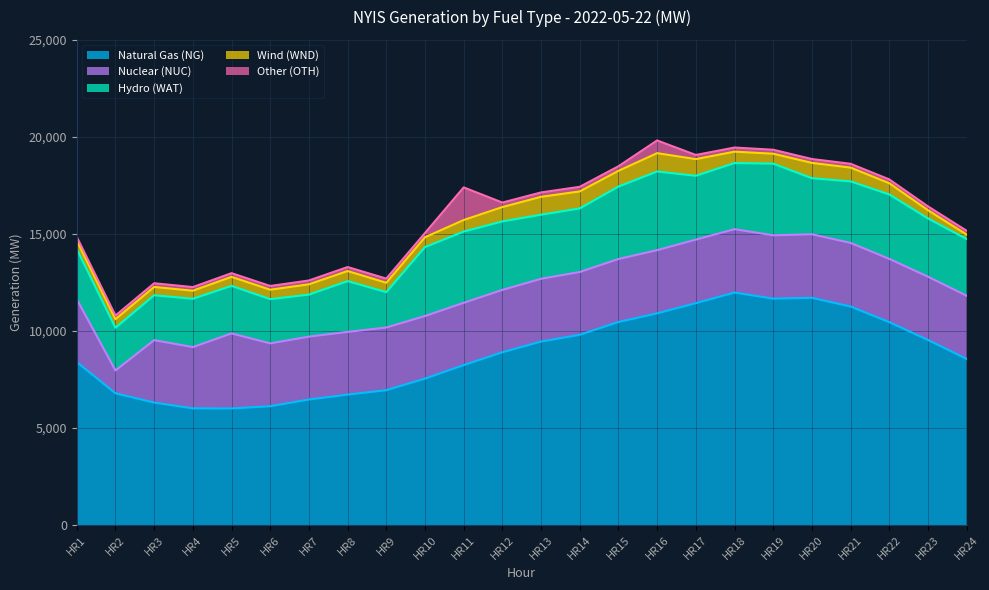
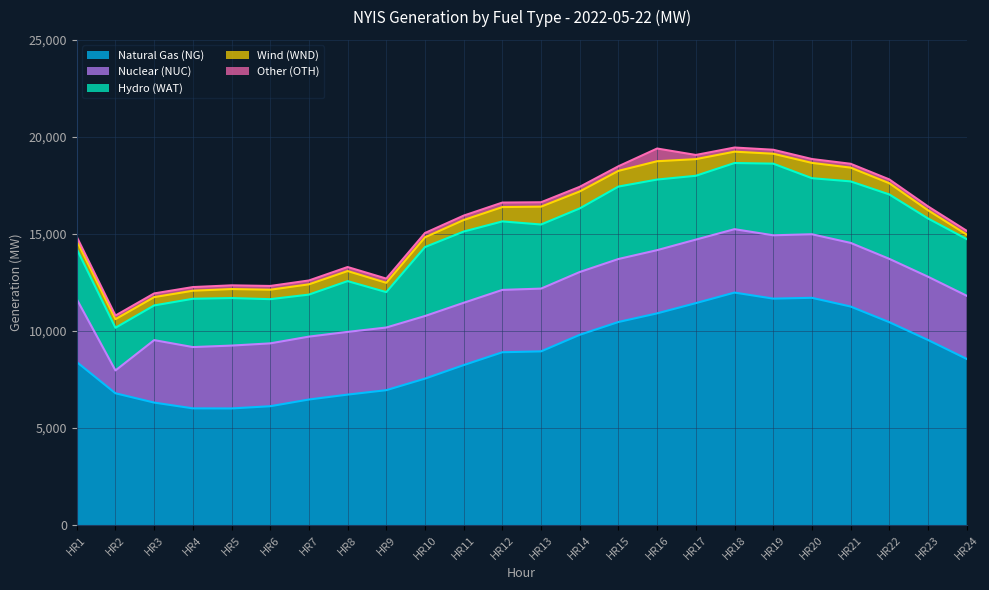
  {
    "Natural Gas (NG)": {
      "HR1": "8,400",
      "HR2": "6,800",
      "HR3": "6,300",
      "HR4": "6,000",
      "HR5": "6,000",
      "HR6": "6,100",
      "HR7": "6,500",
      "HR8": "6,700",
      "HR9": "6,900",
      "HR10": "7,500",
      "HR11": "8,200",
      "HR12": "8,900",
-     "HR13": "9,500",
+     "HR13": "8,900",
      "HR14": "9,800",
      "HR15": "10,500",
      "HR16": "10,900",
      "HR17": "11,400",
      "HR18": "12,000",
      "HR19": "11,700",
      "HR20": "11,700",
      "HR21": "11,300",
      "HR22": "10,500",
      "HR23": "9,500",
      "HR24": "8,600"
    },
    "Nuclear (NUC)": {
      "HR1": "3,200",
      "HR2": "1,200",
      "HR3": "3,200",
      "HR4": "3,200",
-     "HR5": "3,900",
+     "HR5": "3,200",
      "HR6": "3,200",
      "HR7": "3,200",
      "HR8": "3,200",
      "HR9": "3,200",
      "HR10": "3,200",
      "HR11": "3,200",
      "HR12": "3,200",
      "HR13": "3,200",
      "HR14": "3,200",
      "HR15": "3,200",
      "HR16": "3,300",
      "HR17": "3,300",
      "HR18": "3,300",
      "HR19": "3,300",
      "HR20": "3,300",
      "HR21": "3,300",
      "HR22": "3,300",
      "HR23": "3,300",
      "HR24": "3,300"
    },
    "Hydro (WAT)": {
      "HR1": "2,600",
      "HR2": "2,200",
-     "HR3": "2,300",
+     "HR3": "1,800",
      "HR4": "2,500",
      "HR5": "2,400",
      "HR6": "2,300",
      "HR7": "2,200",
      "HR8": "2,600",
      "HR9": "1,800",
      "HR10": "3,600",
      "HR11": "3,700",
      "HR12": "3,500",
      "HR13": "3,300",
      "HR14": "3,300",
      "HR15": "3,700",
-     "HR16": "4,100",
+     "HR16": "3,600",
      "HR17": "3,300",
      "HR18": "3,400",
      "HR19": "3,700",
      "HR20": "2,900",
      "HR21": "3,200",
      "HR22": "3,300",
      "HR23": "3,000",
      "HR24": "2,900"
    },
    "Wind (WND)": {
      "HR1": "400",
      "HR2": "400",
      "HR3": "400",
      "HR4": "400",
      "HR5": "500",
      "HR6": "500",
      "HR7": "500",
      "HR8": "500",
      "HR9": "500",
      "HR10": "500",
      "HR11": "600",
      "HR12": "700",
      "HR13": "900",
      "HR14": "900",
      "HR15": "800",
      "HR16": "900",
      "HR17": "900",
      "HR18": "600",
      "HR19": "500",
      "HR20": "800",
      "HR21": "700",
      "HR22": "600",
      "HR23": "400",
      "HR24": "200"
    },
    "Other (OTH)": {
      "HR1": "200",
      "HR2": "200",
      "HR3": "200",
      "HR4": "200",
      "HR5": "200",
      "HR6": "200",
      "HR7": "200",
      "HR8": "200",
      "HR9": "200",
      "HR10": "200",
-     "HR11": "1,700",
+     "HR11": "200",
      "HR12": "200",
      "HR13": "200",
      "HR14": "200",
      "HR15": "200",
      "HR16": "700",
      "HR17": "200",
      "HR18": "200",
      "HR19": "200",
      "HR20": "200",
      "HR21": "200",
      "HR22": "200",
      "HR23": "200",
      "HR24": "200"
    }
  }
